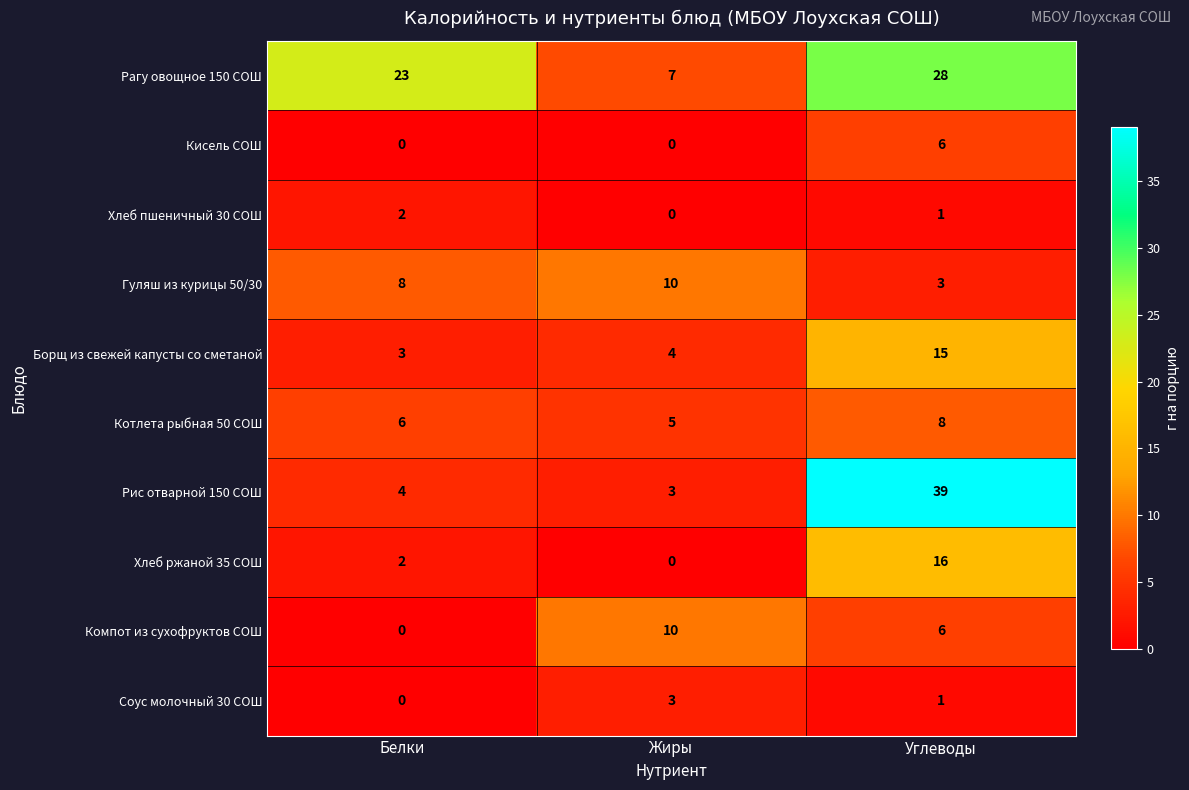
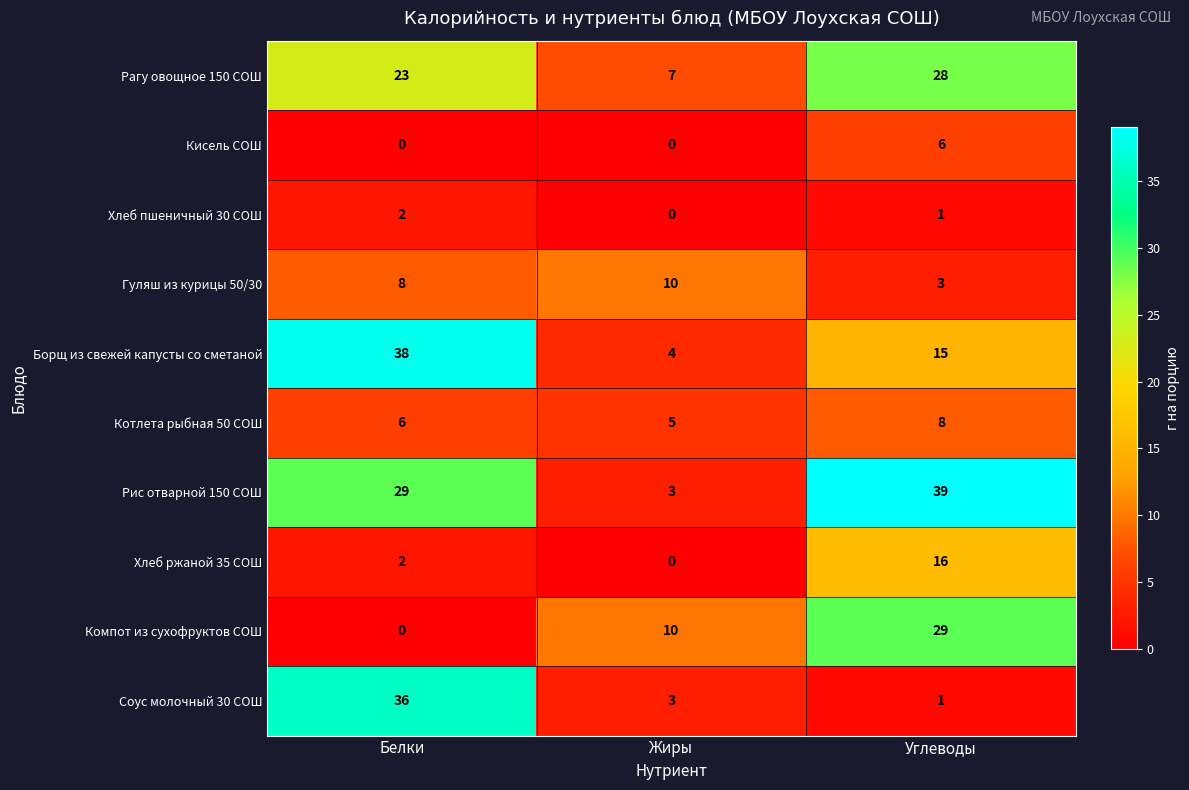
  {
    "Рагу овощное 150 СОШ": {
      "Белки": 23,
      "Жиры": 7,
      "Углеводы": 28
    },
    "Кисель СОШ": {
      "Белки": 0,
      "Жиры": 0,
      "Углеводы": 6
    },
    "Хлеб пшеничный 30 СОШ": {
      "Белки": 2,
      "Жиры": 0,
      "Углеводы": 1
    },
    "Гуляш из курицы 50/30": {
      "Белки": 8,
      "Жиры": 10,
      "Углеводы": 3
    },
    "Борщ из свежей капусты со сметаной": {
-     "Белки": 3,
+     "Белки": 38,
      "Жиры": 4,
      "Углеводы": 15
    },
    "Котлета рыбная 50 СОШ": {
      "Белки": 6,
      "Жиры": 5,
      "Углеводы": 8
    },
    "Рис отварной 150 СОШ": {
-     "Белки": 4,
+     "Белки": 29,
      "Жиры": 3,
      "Углеводы": 39
    },
    "Хлеб ржаной 35 СОШ": {
      "Белки": 2,
      "Жиры": 0,
      "Углеводы": 16
    },
    "Компот из сухофруктов СОШ": {
      "Белки": 0,
      "Жиры": 10,
-     "Углеводы": 6
+     "Углеводы": 29
    },
    "Соус молочный 30 СОШ": {
-     "Белки": 0,
+     "Белки": 36,
      "Жиры": 3,
      "Углеводы": 1
    }
  }
